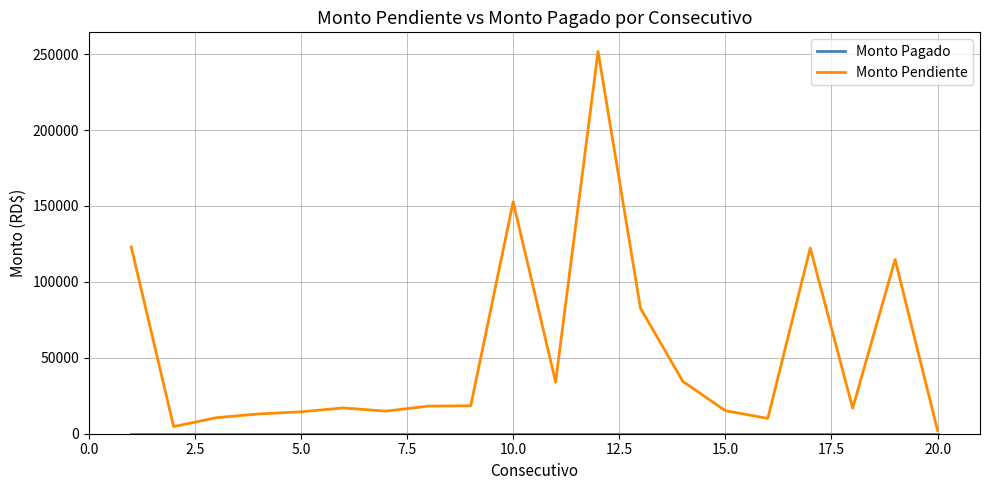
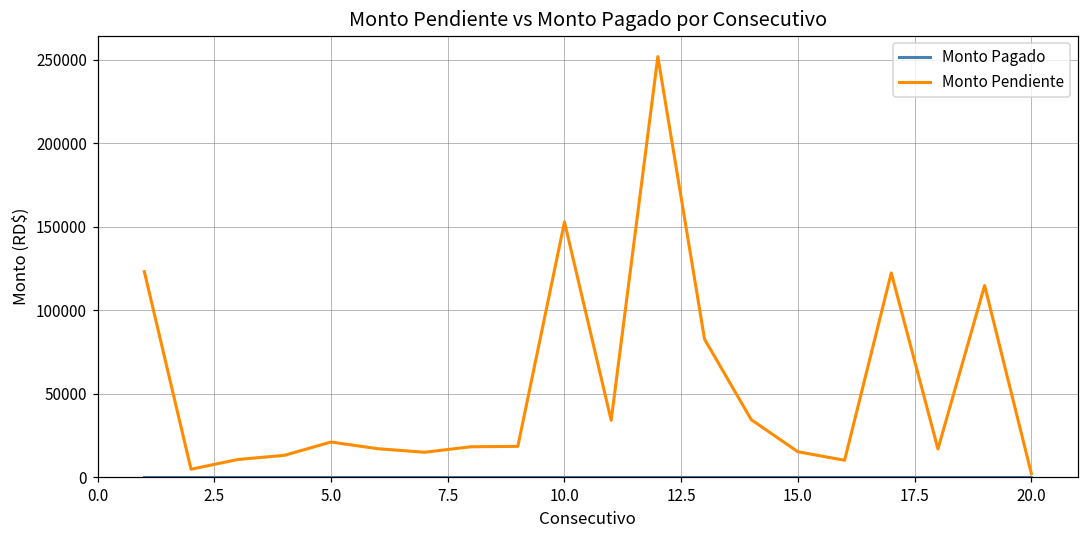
  {
    "Monto Pagado": {
      "5.0": 0,
      "10.0": 0,
      "15.0": 0,
      "20.0": 0
    },
    "Monto Pendiente": {
-     "5.0": 14000,
+     "5.0": 21000,
      "10.0": 153000,
      "15.0": 15000,
      "20.0": 2000
    }
  }
